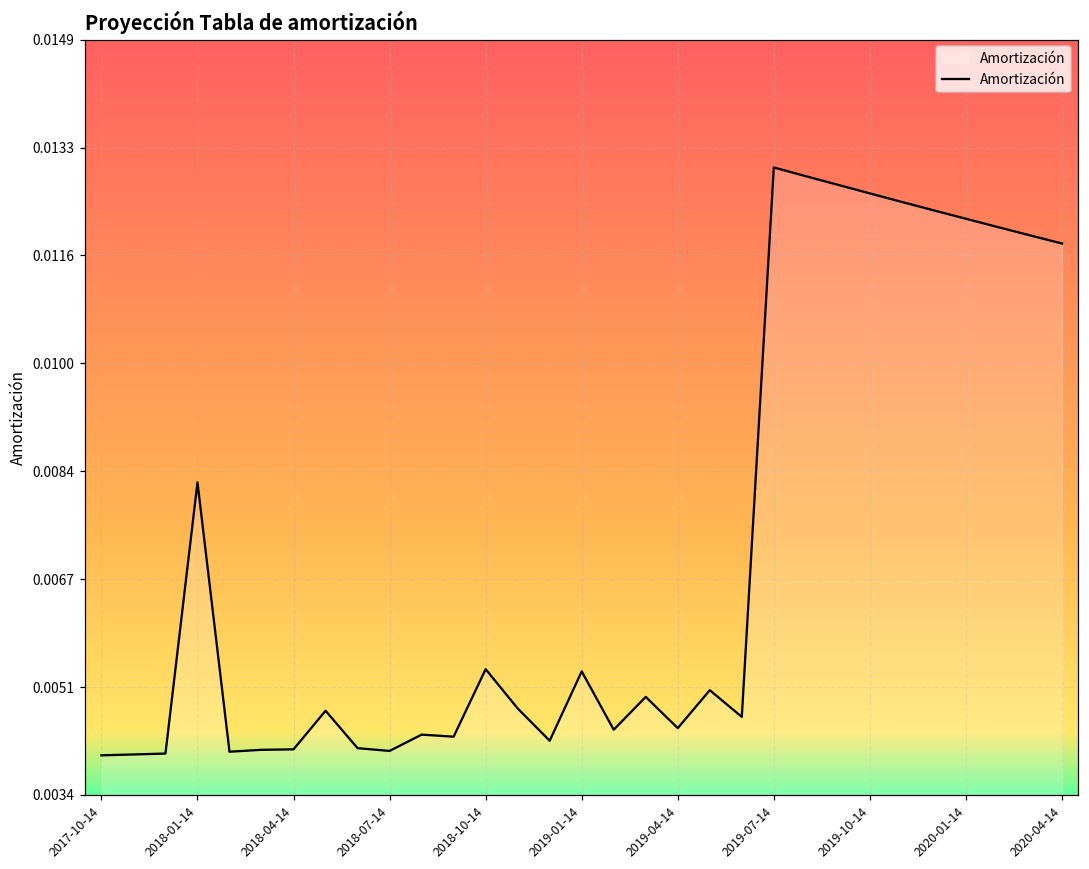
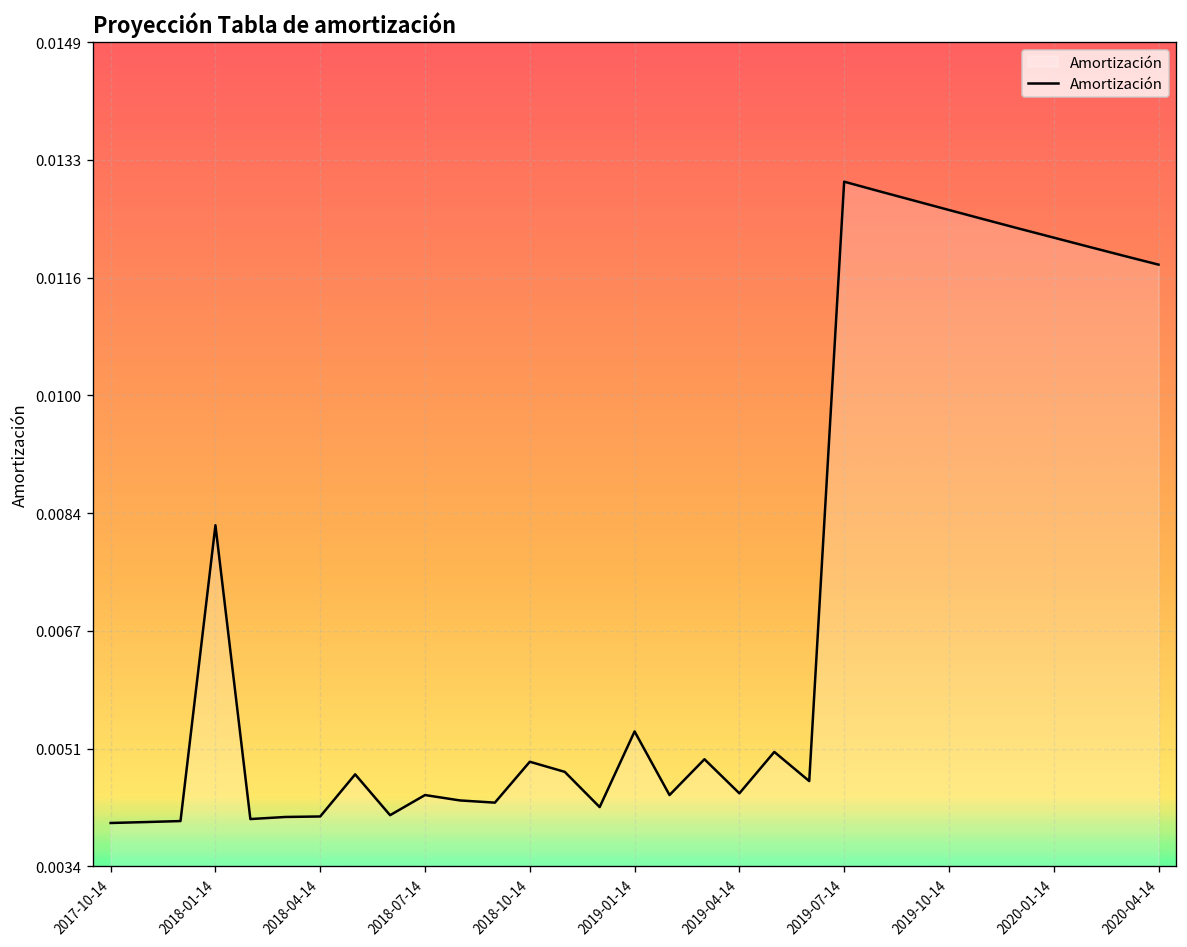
  {
    "2017-10-14": 0.0040,
    "2018-01-14": 0.0082,
    "2018-04-14": 0.0041,
-   "2018-07-14": 0.0041,
-   "2018-10-14": 0.0053,
+   "2018-07-14": 0.0044,
+   "2018-10-14": 0.0049,
    "2019-01-14": 0.0053,
    "2019-04-14": 0.0044,
    "2019-07-14": 0.0130,
    "2019-10-14": 0.0126,
    "2020-01-14": 0.0122,
    "2020-04-14": 0.0118
  }
